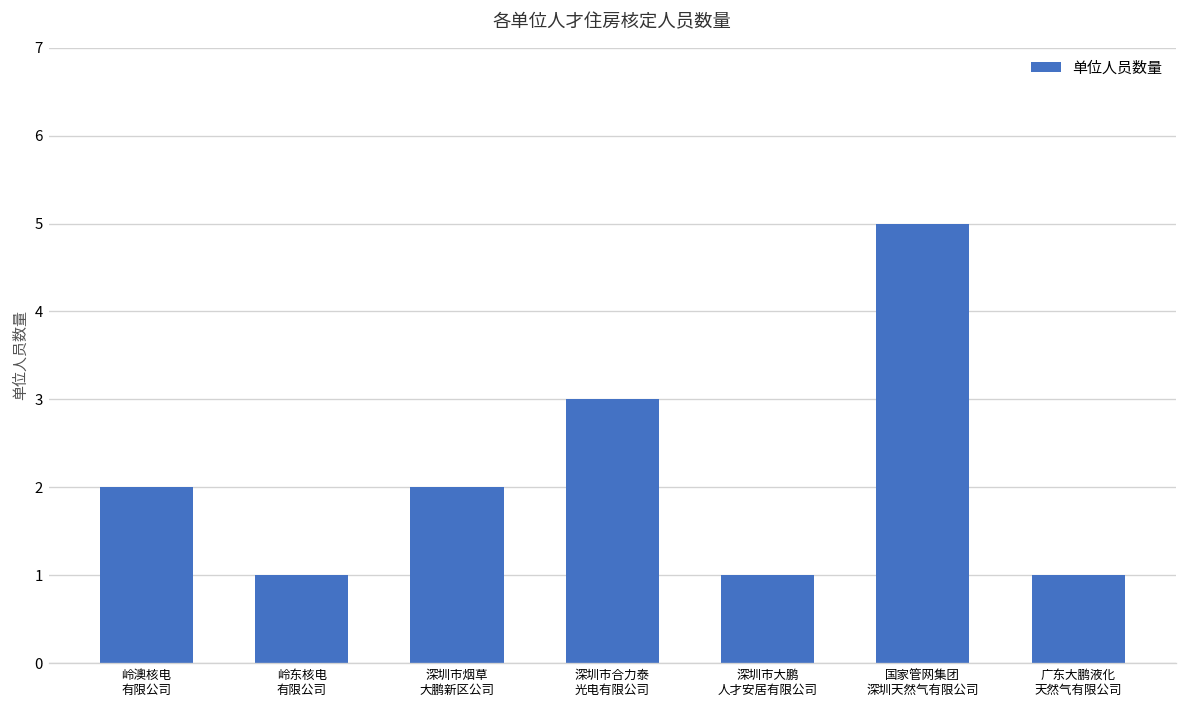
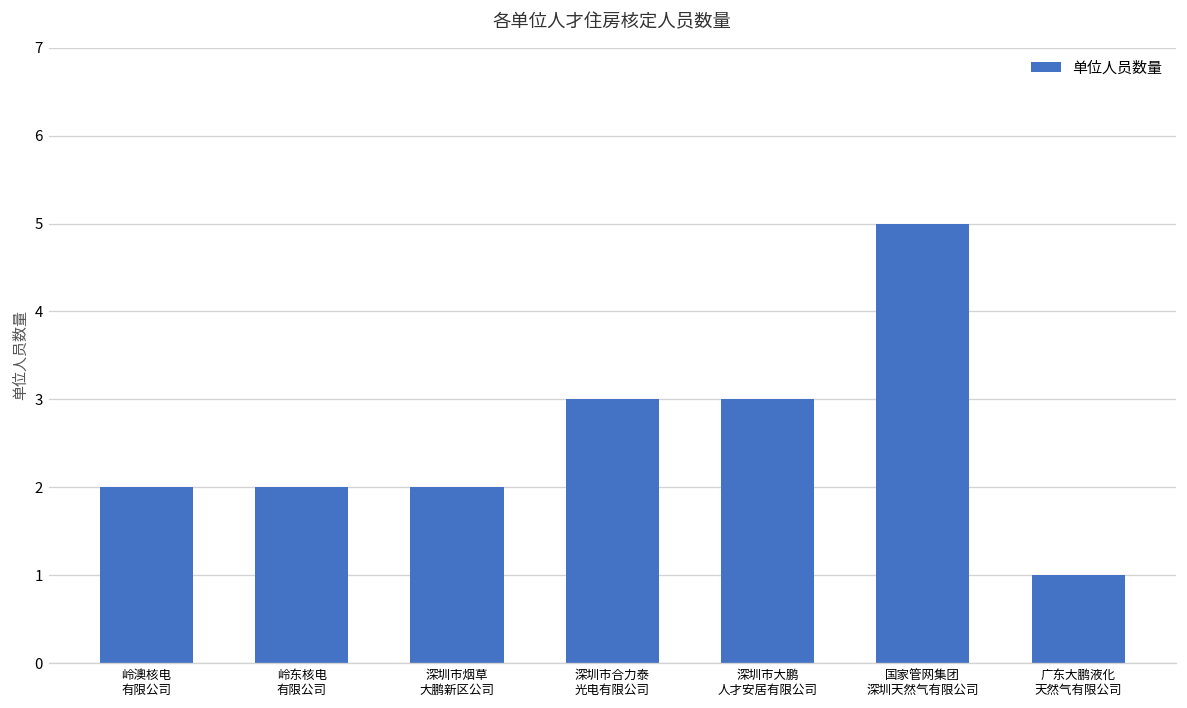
  {
    "岭澳核电 有限公司": 2,
-   "岭东核电 有限公司": 1,
+   "岭东核电 有限公司": 2,
    "深圳市烟草 大鹏新区公司": 2,
    "深圳市合力泰 光电有限公司": 3,
-   "深圳市大鹏 人才安居有限公司": 1,
+   "深圳市大鹏 人才安居有限公司": 3,
    "国家管网集团 深圳天然气有限公司": 5,
    "广东大鹏液化 天然气有限公司": 1
  }
